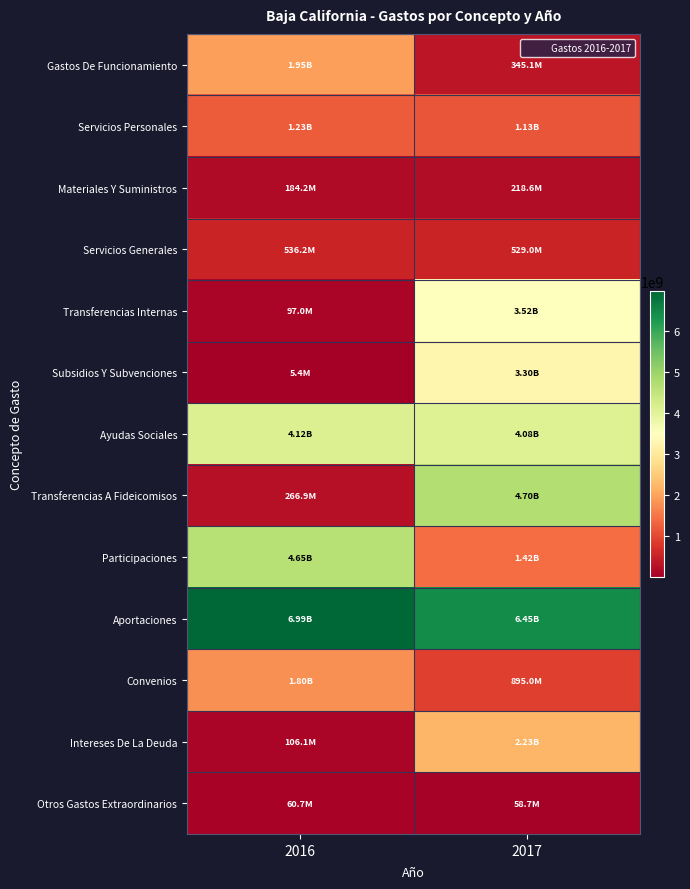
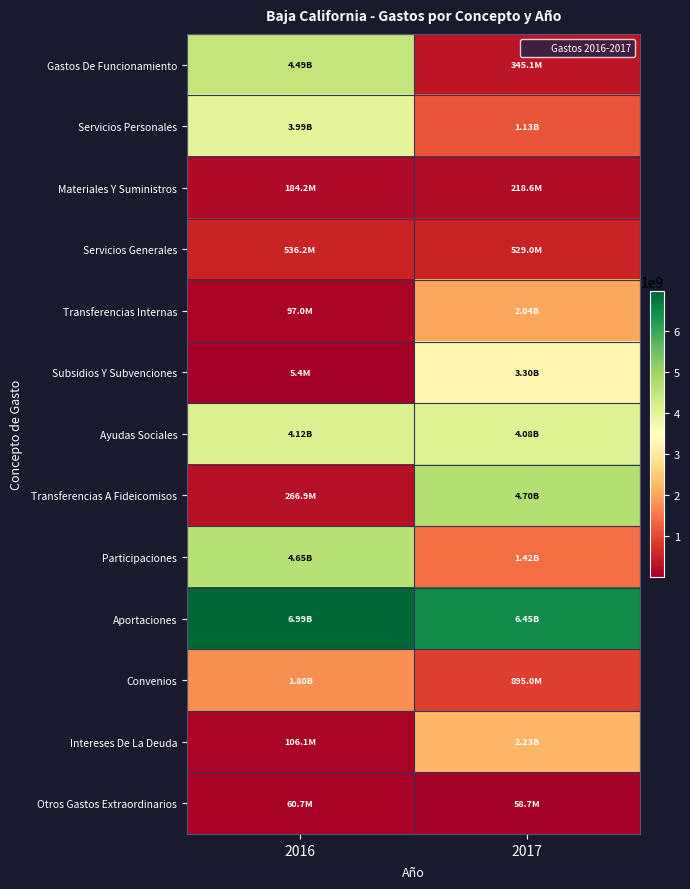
  {
    "Gastos De Funcionamiento": {
-     "2016": "1.95B",
+     "2016": "4.49B",
      "2017": "345.1M"
    },
    "Servicios Personales": {
-     "2016": "1.23B",
+     "2016": "3.99B",
      "2017": "1.13B"
    },
    "Materiales Y Suministros": {
      "2016": "184.2M",
      "2017": "218.6M"
    },
    "Servicios Generales": {
      "2016": "536.2M",
      "2017": "529.0M"
    },
    "Transferencias Internas": {
      "2016": "97.0M",
-     "2017": "3.52B"
+     "2017": "2.04B"
    },
    "Subsidios Y Subvenciones": {
      "2016": "5.4M",
      "2017": "3.30B"
    },
    "Ayudas Sociales": {
      "2016": "4.12B",
      "2017": "4.08B"
    },
    "Transferencias A Fideicomisos": {
      "2016": "266.9M",
      "2017": "4.70B"
    },
    "Participaciones": {
      "2016": "4.65B",
      "2017": "1.42B"
    },
    "Aportaciones": {
      "2016": "6.99B",
      "2017": "6.45B"
    },
    "Convenios": {
      "2016": "1.80B",
      "2017": "895.0M"
    },
    "Intereses De La Deuda": {
      "2016": "106.1M",
      "2017": "2.23B"
    },
    "Otros Gastos Extraordinarios": {
      "2016": "60.7M",
      "2017": "58.7M"
    }
  }
